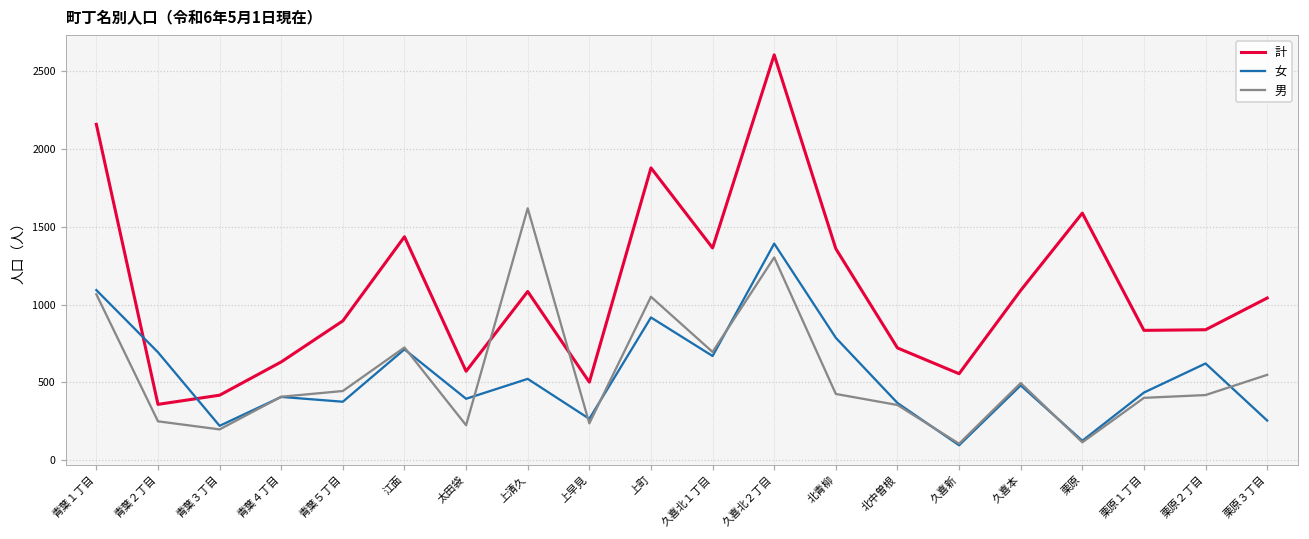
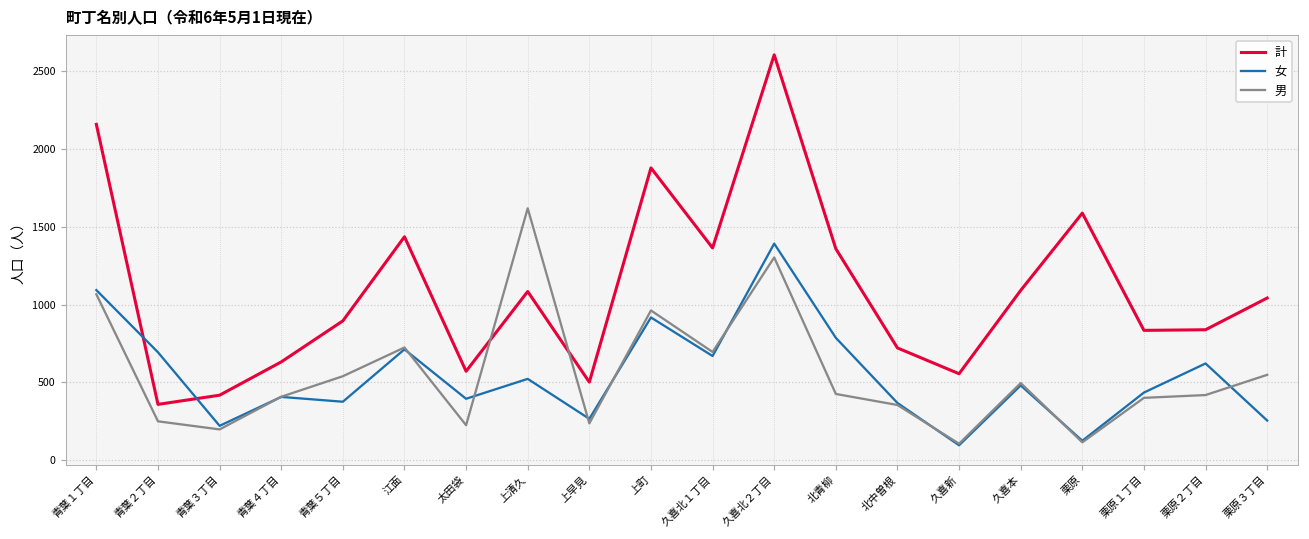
  {
    "計": {
      "青葉１丁目": 2160,
      "青葉２丁目": 360,
      "青葉３丁目": 420,
      "青葉４丁目": 630,
      "青葉５丁目": 900,
      "江面": 1440,
      "太田袋": 570,
      "上清久": 1080,
      "上早見": 500,
      "上町": 1880,
      "久喜北１丁目": 1360,
      "久喜北２丁目": 2610,
      "北青柳": 1360,
      "北中曽根": 720,
      "久喜新": 560,
      "久喜本": 1090,
      "栗原": 1590,
      "栗原１丁目": 830,
      "栗原２丁目": 840,
      "栗原３丁目": 1040
    },
    "女": {
      "青葉１丁目": 1090,
      "青葉２丁目": 690,
      "青葉３丁目": 220,
      "青葉５丁目": 380,
      "太田袋": 390,
      "上清久": 520,
      "上早見": 270,
      "上町": 920,
      "久喜北１丁目": 670,
      "久喜北２丁目": 1390,
      "北青柳": 790,
      "栗原１丁目": 430,
      "栗原２丁目": 620,
      "栗原３丁目": 250
    },
    "男": {
      "青葉１丁目": 1070,
      "青葉２丁目": 250,
      "青葉３丁目": 200,
-     "青葉５丁目": 440,
+     "青葉５丁目": 540,
      "太田袋": 220,
      "上清久": 1620,
      "上早見": 240,
-     "上町": 1050,
+     "上町": 960,
      "久喜北１丁目": 700,
      "久喜北２丁目": 1300,
      "北青柳": 430,
      "栗原１丁目": 400,
      "栗原２丁目": 420,
      "栗原３丁目": 550
    }
  }
